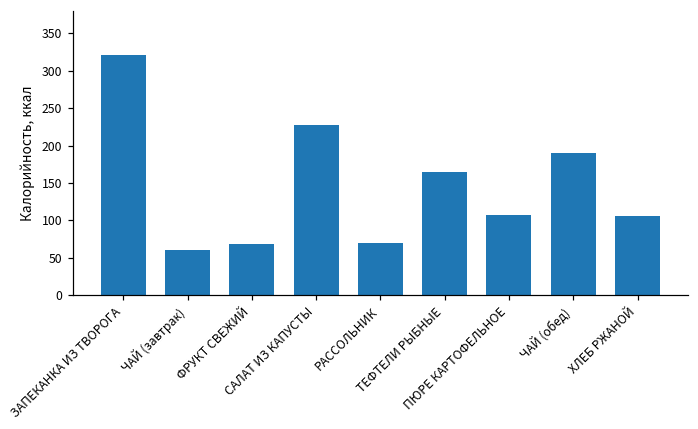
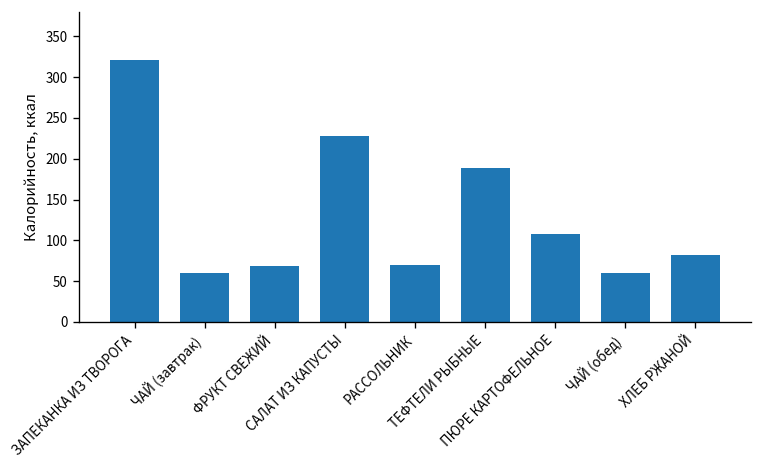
  {
    "ЗАПЕКАНКА ИЗ ТВОРОГА": 320,
    "ЧАЙ (завтрак)": 60,
    "ФРУКТ СВЕЖИЙ": 70,
    "САЛАТ ИЗ КАПУСТЫ": 230,
    "РАССОЛЬНИК": 70,
-   "ТЕФТЕЛИ РЫБНЫЕ": 160,
+   "ТЕФТЕЛИ РЫБНЫЕ": 190,
    "ПЮРЕ КАРТОФЕЛЬНОЕ": 110,
-   "ЧАЙ (обед)": 190,
-   "ХЛЕБ РЖАНОЙ": 110
+   "ЧАЙ (обед)": 60,
+   "ХЛЕБ РЖАНОЙ": 80
  }
